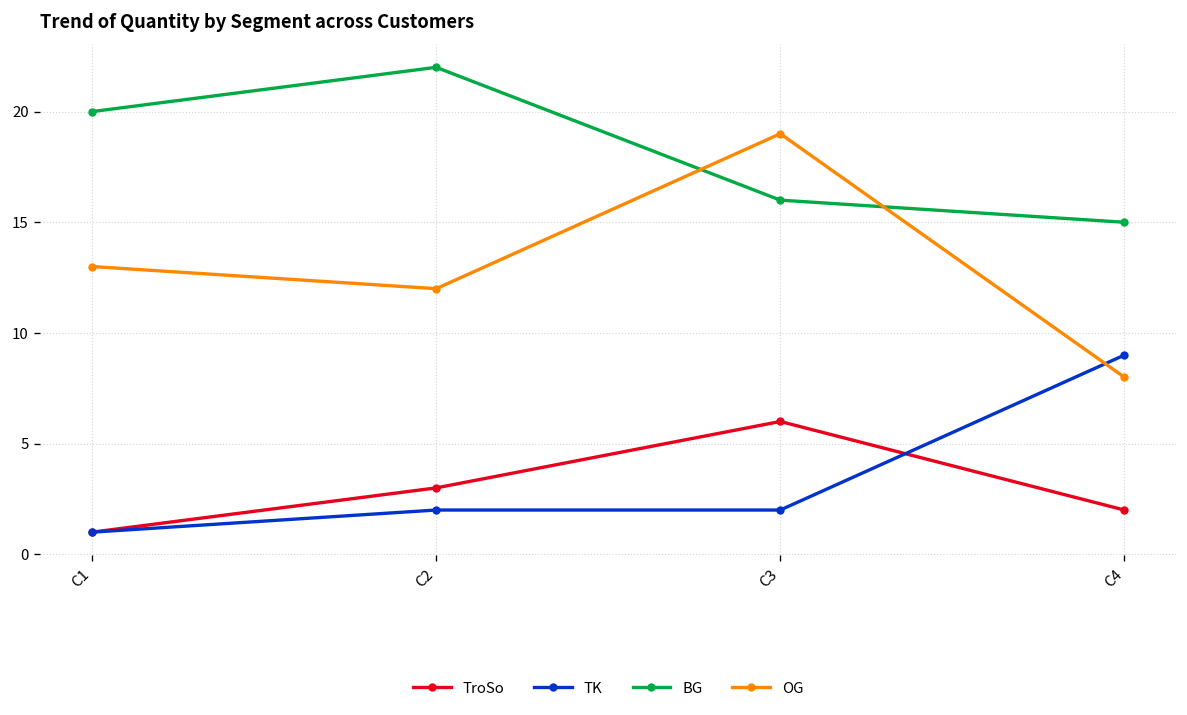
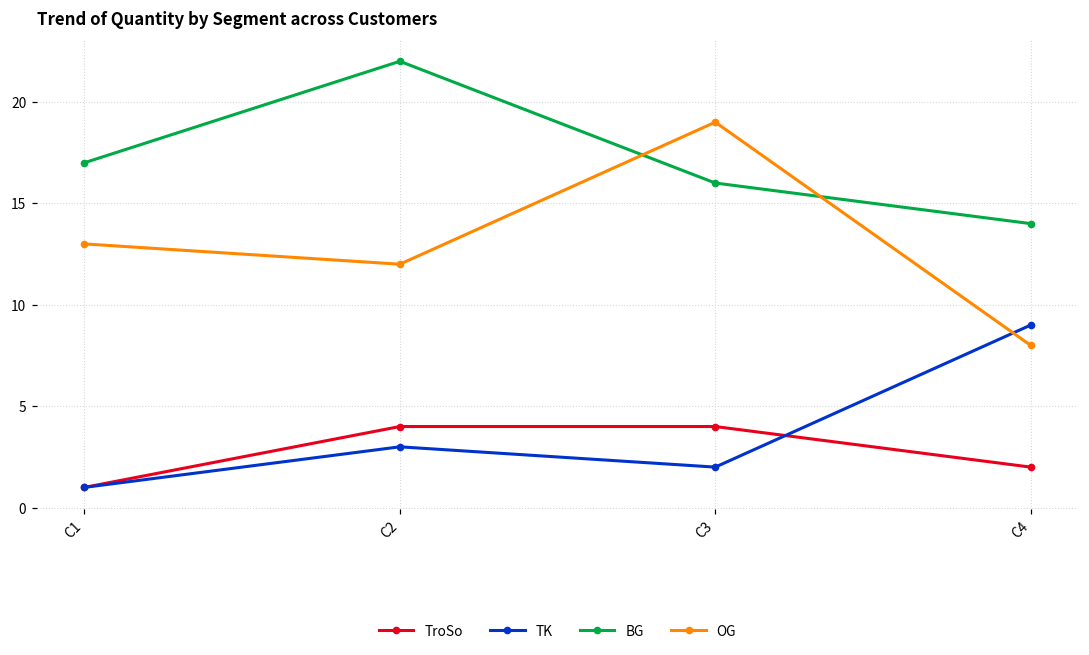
  {
    "TroSo": {
-     "C2": 3,
-     "C3": 6,
+     "C2": 4,
+     "C3": 4,
      "C4": 2
    },
    "TK": {
-     "C2": 2,
+     "C2": 3,
      "C3": 2,
      "C4": 9
    },
    "BG": {
-     "C1": 20,
+     "C1": 17,
      "C2": 22,
      "C3": 16,
-     "C4": 15
+     "C4": 14
    },
    "OG": {
      "C1": 13,
      "C2": 12,
      "C3": 19,
      "C4": 8
    }
  }
